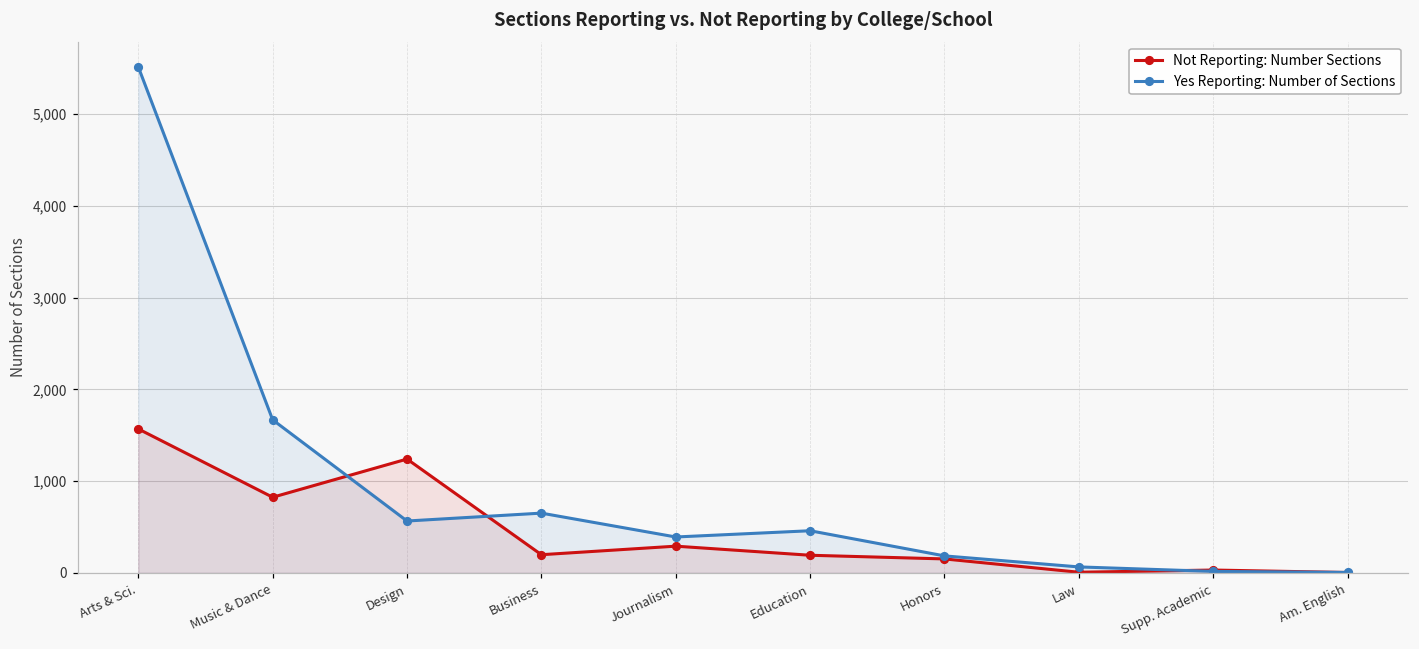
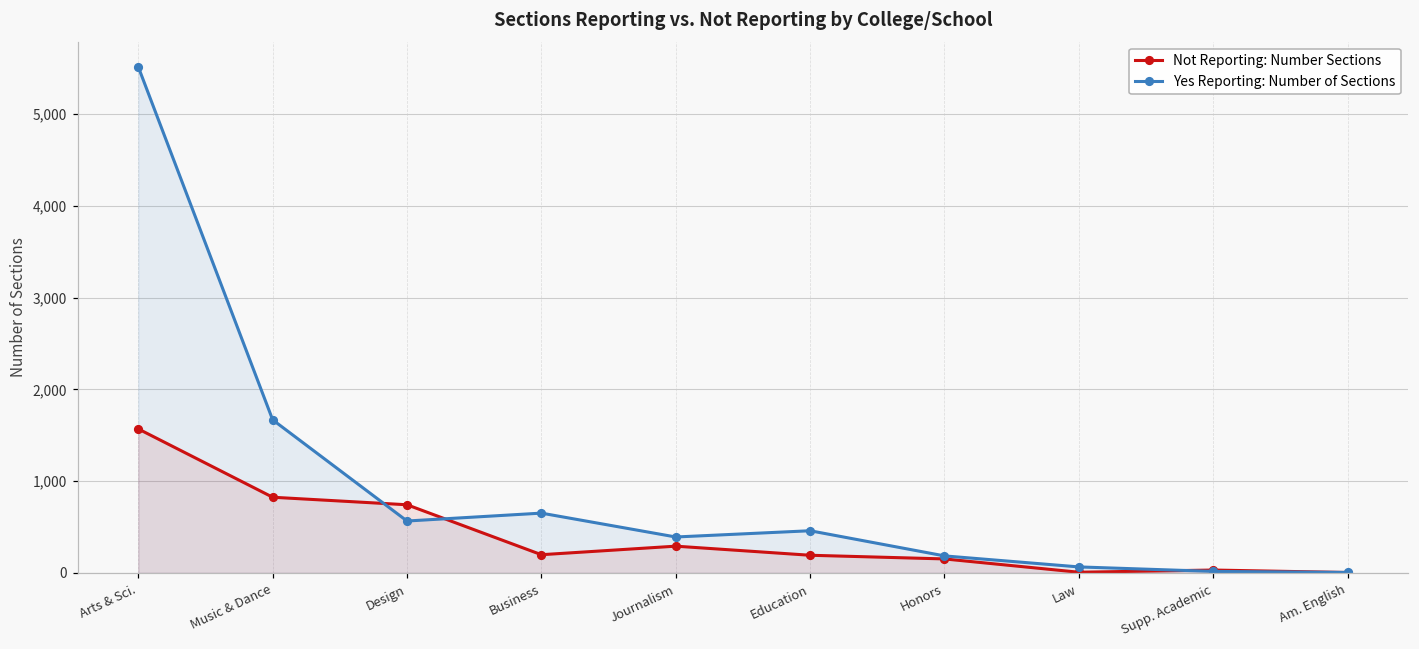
  {
    "Not Reporting: Number Sections": {
      "Arts & Sci.": "1,600",
      "Music & Dance": "800",
-     "Design": "1,200",
+     "Design": "700",
      "Business": "200",
      "Journalism": "300",
      "Education": "200",
      "Honors": "200",
      "Law": "0"
    },
    "Yes Reporting: Number of Sections": {
      "Arts & Sci.": "5,500",
      "Music & Dance": "1,700",
      "Design": "600",
      "Business": "700",
      "Journalism": "400",
      "Education": "500",
      "Honors": "200",
      "Law": "100"
    }
  }
